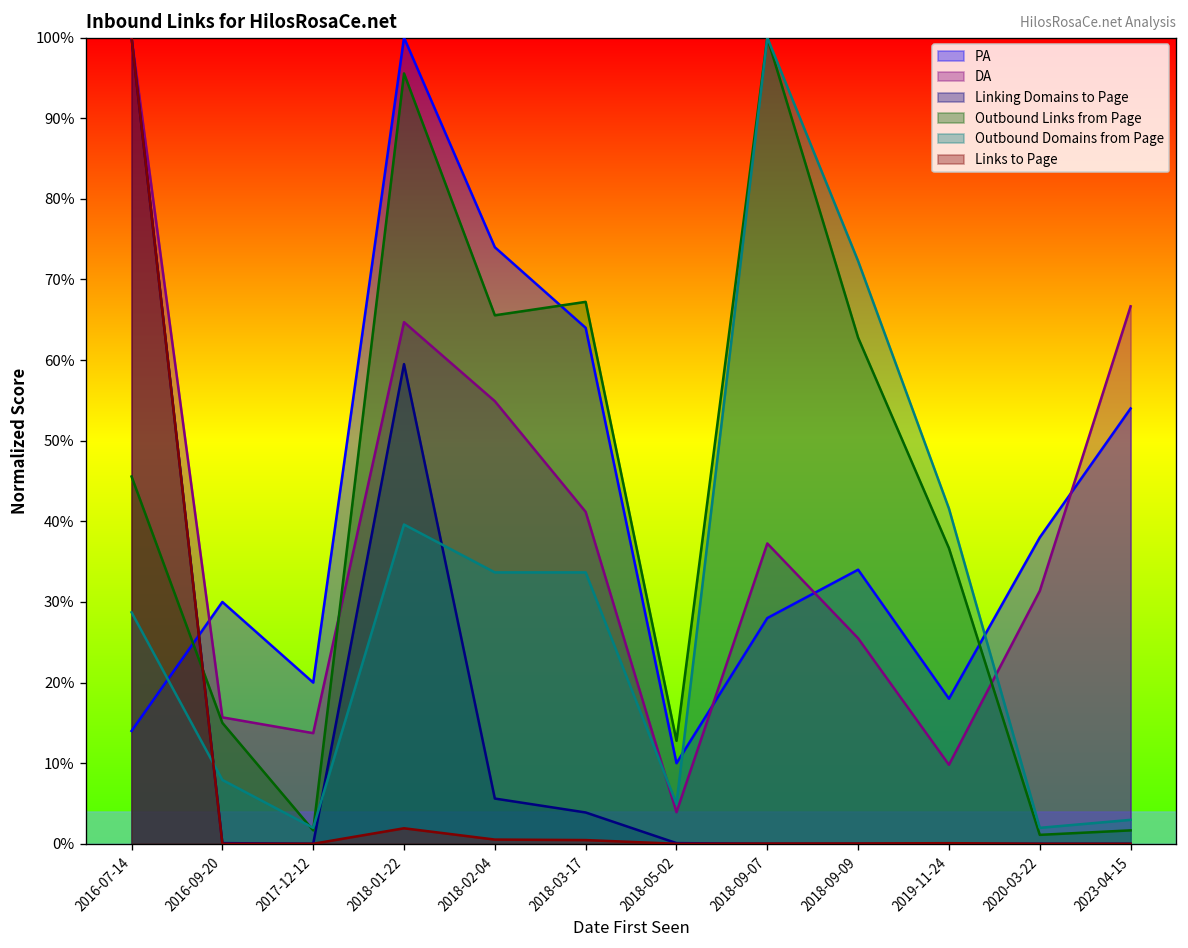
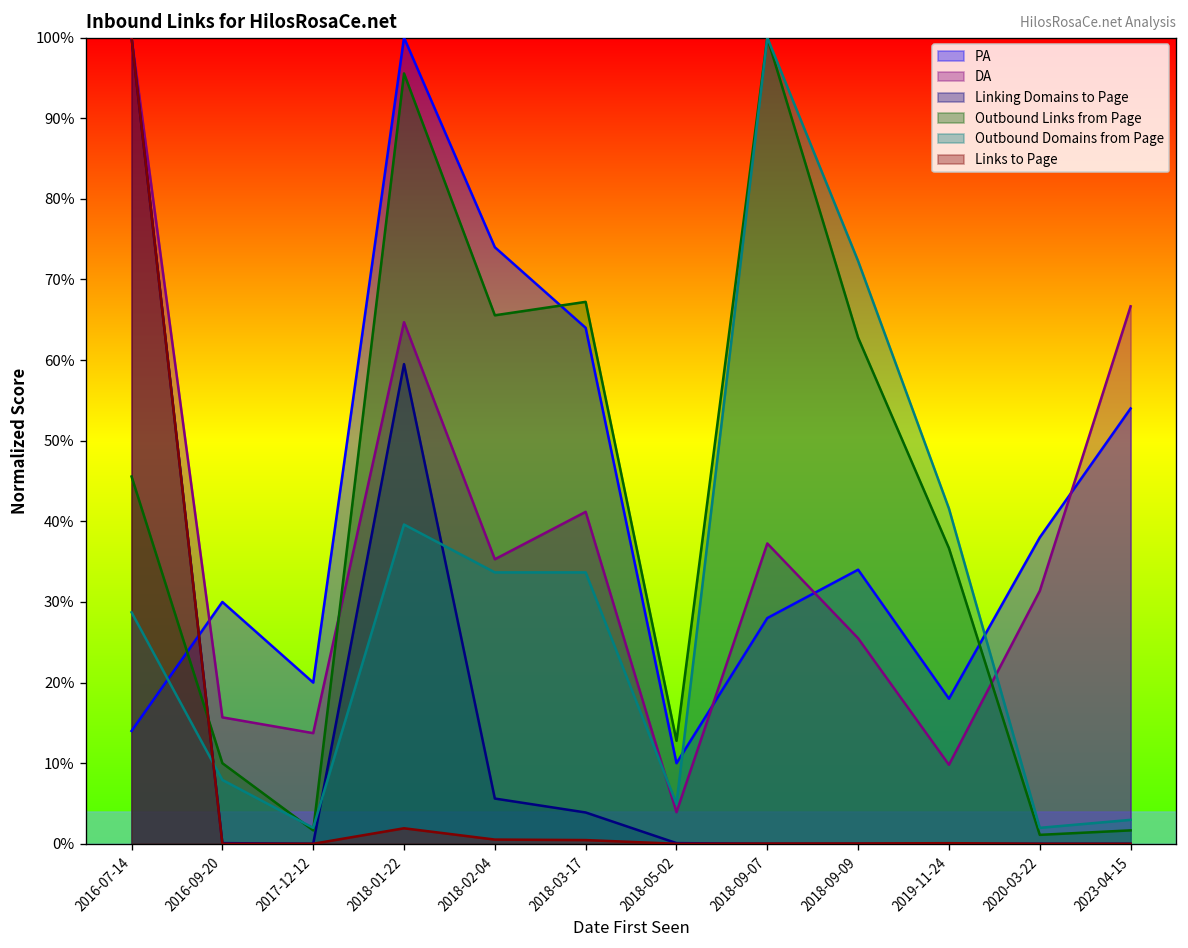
  {
    "PA": {
      "2016-07-14": "14%",
      "2016-09-20": "30%",
      "2017-12-12": "20%",
      "2018-01-22": "100%",
      "2018-02-04": "74%",
      "2018-03-17": "64%",
      "2018-05-02": "10%",
      "2018-09-07": "28%",
      "2018-09-09": "34%",
      "2019-11-24": "18%",
      "2020-03-22": "38%",
      "2023-04-15": "54%"
    },
    "DA": {
      "2016-09-20": "16%",
      "2017-12-12": "14%",
      "2018-01-22": "65%",
-     "2018-02-04": "55%",
+     "2018-02-04": "35%",
      "2018-03-17": "41%",
      "2018-09-07": "37%",
      "2018-09-09": "25%",
      "2019-11-24": "10%",
      "2020-03-22": "31%",
      "2023-04-15": "67%"
    },
    "Linking Domains to Page": {
      "2018-01-22": "59%",
      "2018-02-04": "6%"
    },
    "Outbound Links from Page": {
      "2016-07-14": "46%",
-     "2016-09-20": "15%",
+     "2016-09-20": "10%",
      "2018-01-22": "96%",
      "2018-02-04": "66%",
      "2018-03-17": "67%",
      "2018-05-02": "13%",
      "2018-09-09": "63%",
      "2019-11-24": "37%"
    },
    "Outbound Domains from Page": {
      "2016-07-14": "29%",
      "2016-09-20": "8%",
      "2018-01-22": "40%",
      "2018-02-04": "34%",
      "2018-03-17": "34%",
      "2018-05-02": "5%",
      "2018-09-09": "72%",
      "2019-11-24": "42%"
    }
  }
